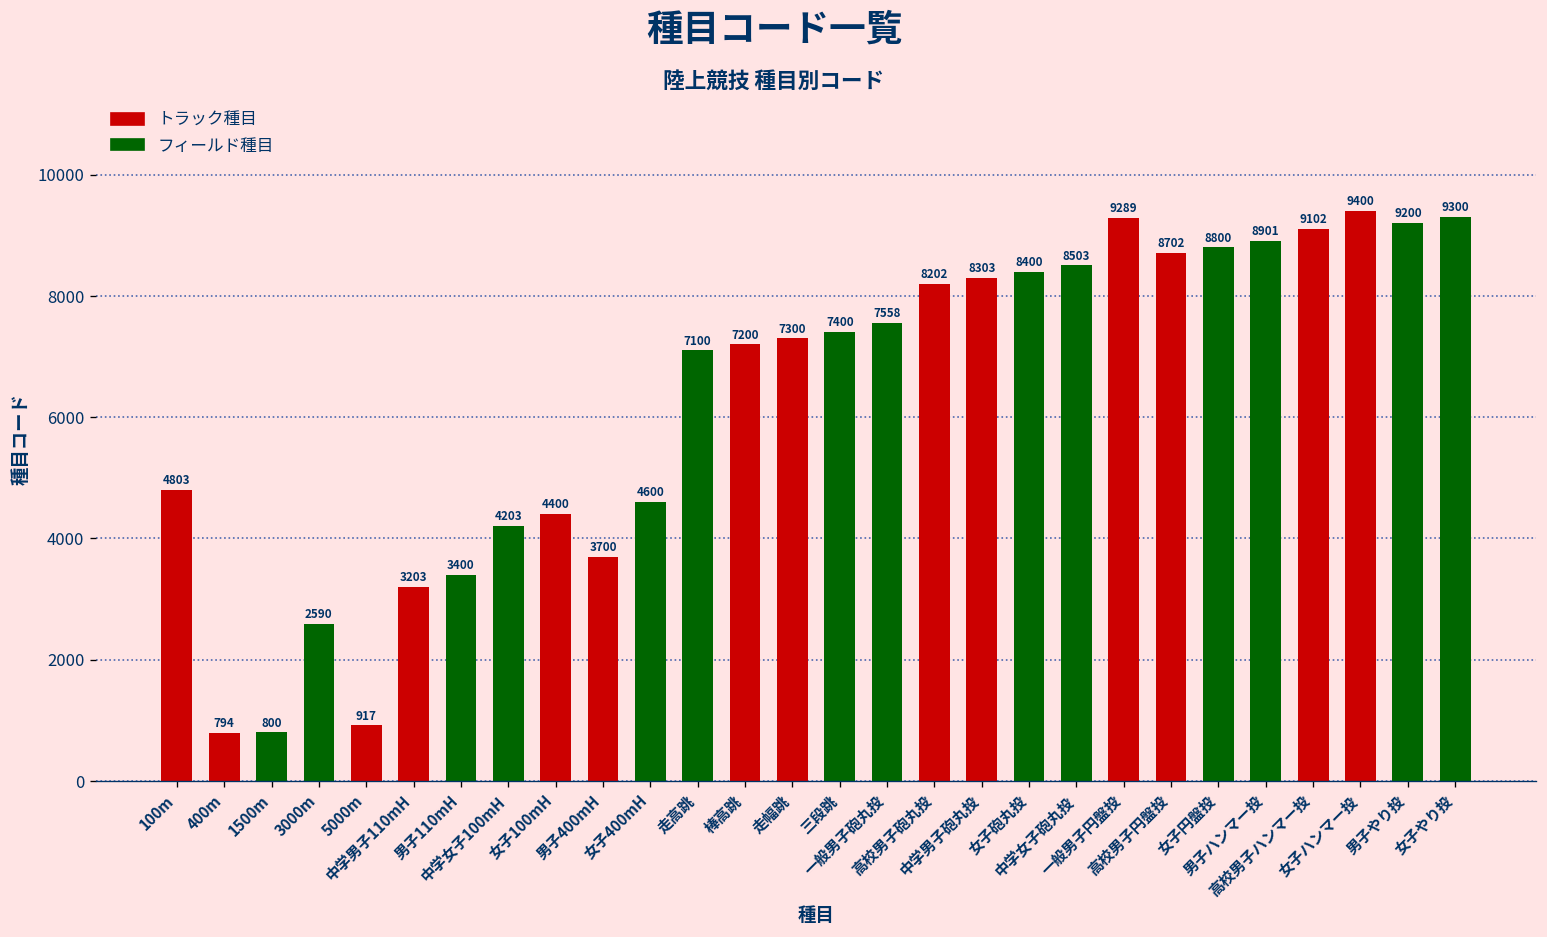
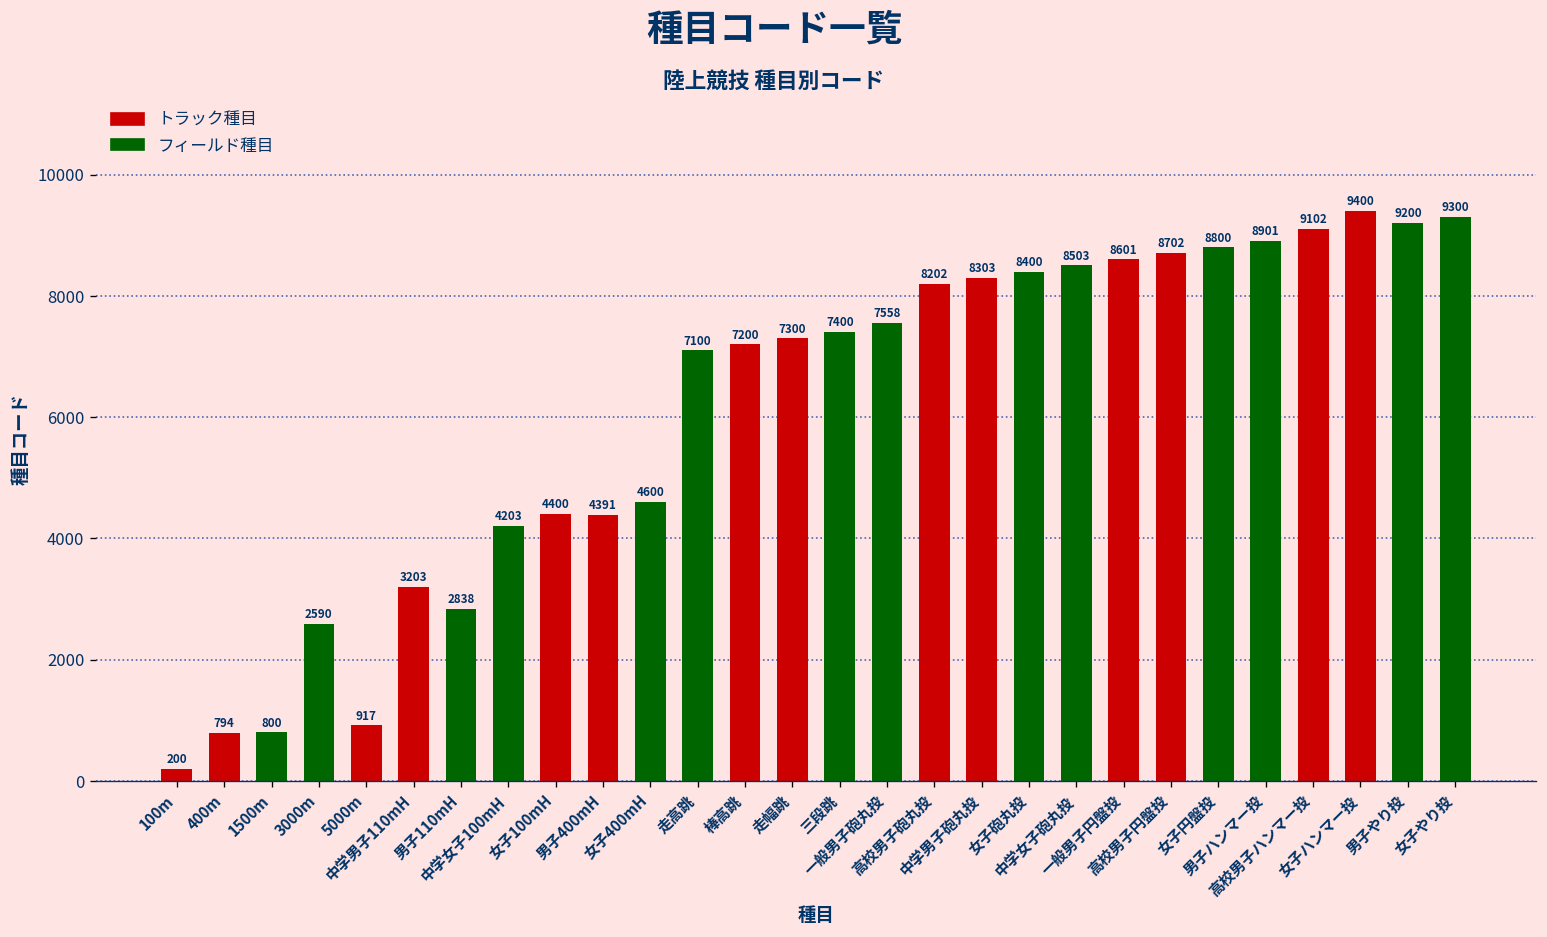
  {
-   "100m": 4803,
+   "100m": 200,
    "400m": 794,
    "1500m": 800,
    "3000m": 2590,
    "5000m": 917,
    "中学男子110mH": 3203,
-   "男子110mH": 3400,
+   "男子110mH": 2838,
    "中学女子100mH": 4203,
    "女子100mH": 4400,
-   "男子400mH": 3700,
+   "男子400mH": 4391,
    "女子400mH": 4600,
    "走高跳": 7100,
    "棒高跳": 7200,
    "走幅跳": 7300,
    "三段跳": 7400,
    "一般男子砲丸投": 7558,
    "高校男子砲丸投": 8202,
    "中学男子砲丸投": 8303,
    "女子砲丸投": 8400,
    "中学女子砲丸投": 8503,
-   "一般男子円盤投": 9289,
+   "一般男子円盤投": 8601,
    "高校男子円盤投": 8702,
    "女子円盤投": 8800,
    "男子ハンマー投": 8901,
    "高校男子ハンマー投": 9102,
    "女子ハンマー投": 9400,
    "男子やり投": 9200,
    "女子やり投": 9300
  }
